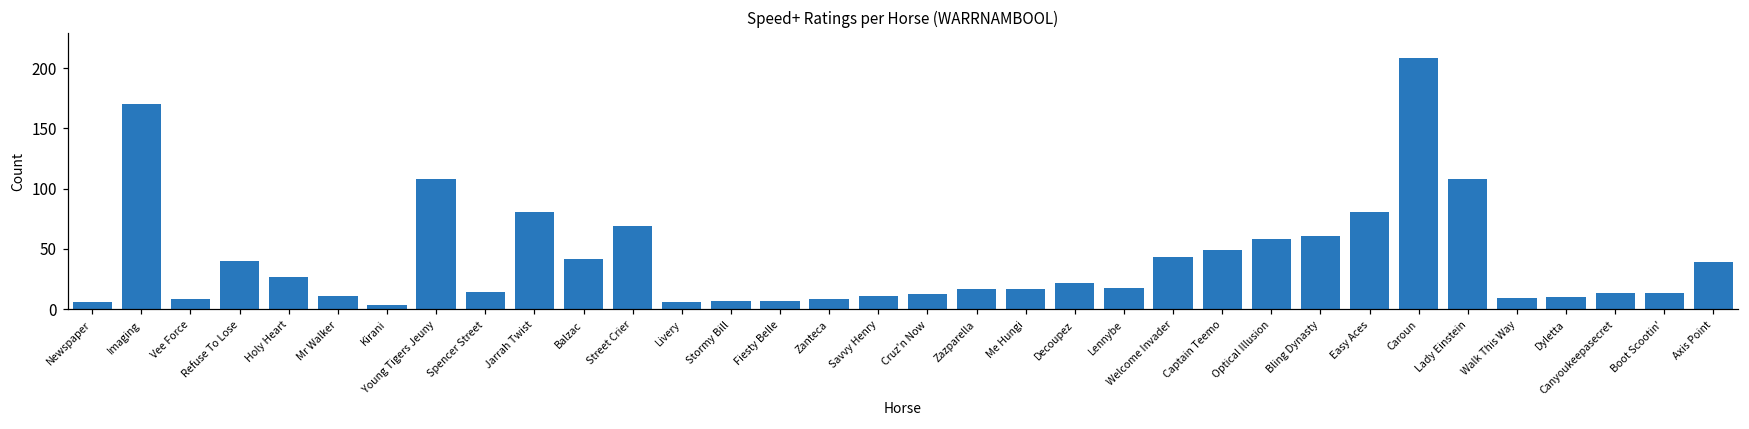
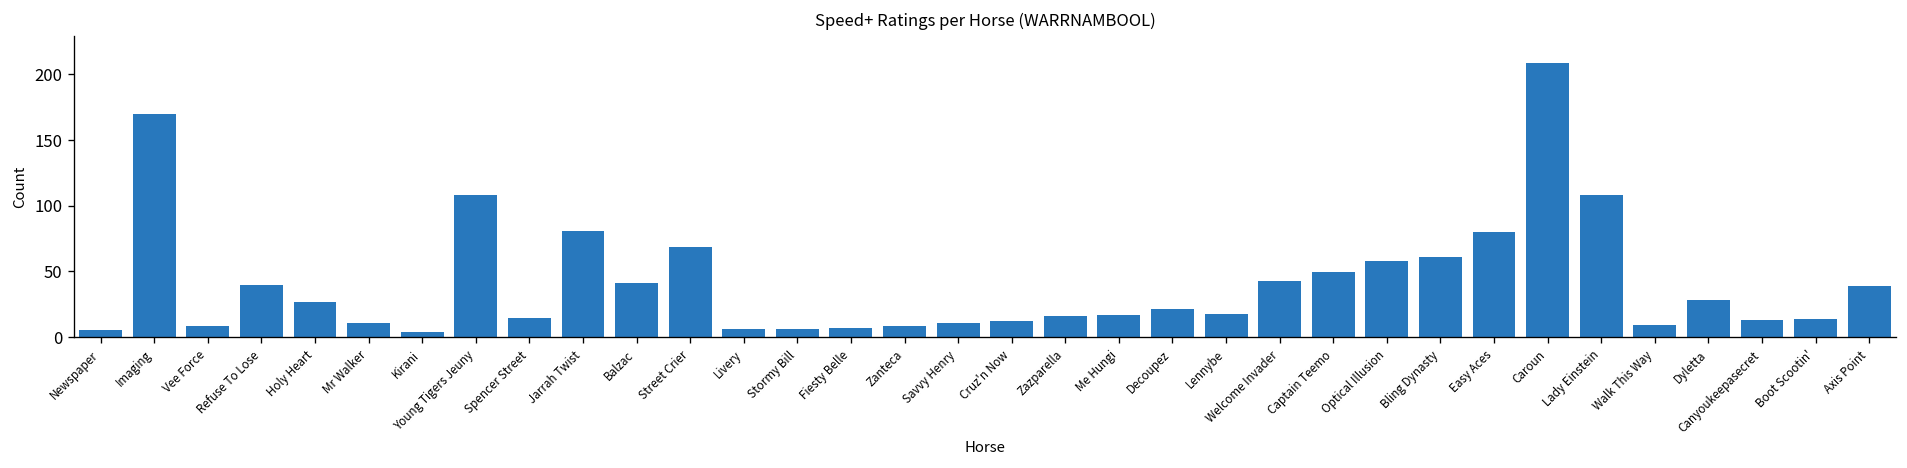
  {
    "Newspaper": 6,
    "Imaging": 170,
    "Vee Force": 8,
    "Refuse To Lose": 40,
    "Holy Heart": 26,
    "Mr Walker": 11,
    "Kirani": 4,
    "Young Tigers Jeuny": 108,
    "Spencer Street": 15,
    "Jarrah Twist": 80,
    "Balzac": 41,
    "Street Crier": 69,
    "Livery": 6,
    "Stormy Bill": 6,
    "Fiesty Belle": 7,
    "Zanteca": 9,
    "Savvy Henry": 11,
    "Cruz'n Now": 12,
    "Zazparella": 16,
    "Me Hungi": 17,
    "Decoupez": 21,
    "Lennybe": 18,
    "Welcome Invader": 43,
    "Captain Teemo": 49,
    "Optical Illusion": 58,
    "Bling Dynasty": 61,
    "Easy Aces": 80,
    "Caroun": 208,
    "Lady Einstein": 108,
    "Walk This Way": 9,
-   "Dyletta": 10,
+   "Dyletta": 28,
    "Canyoukeepasecret": 13,
    "Boot Scootin'": 14,
    "Axis Point": 39
  }
